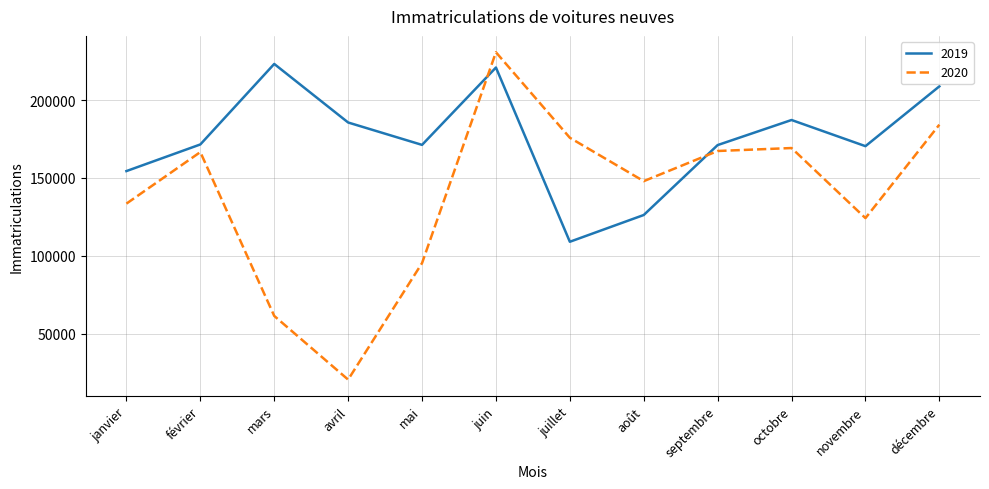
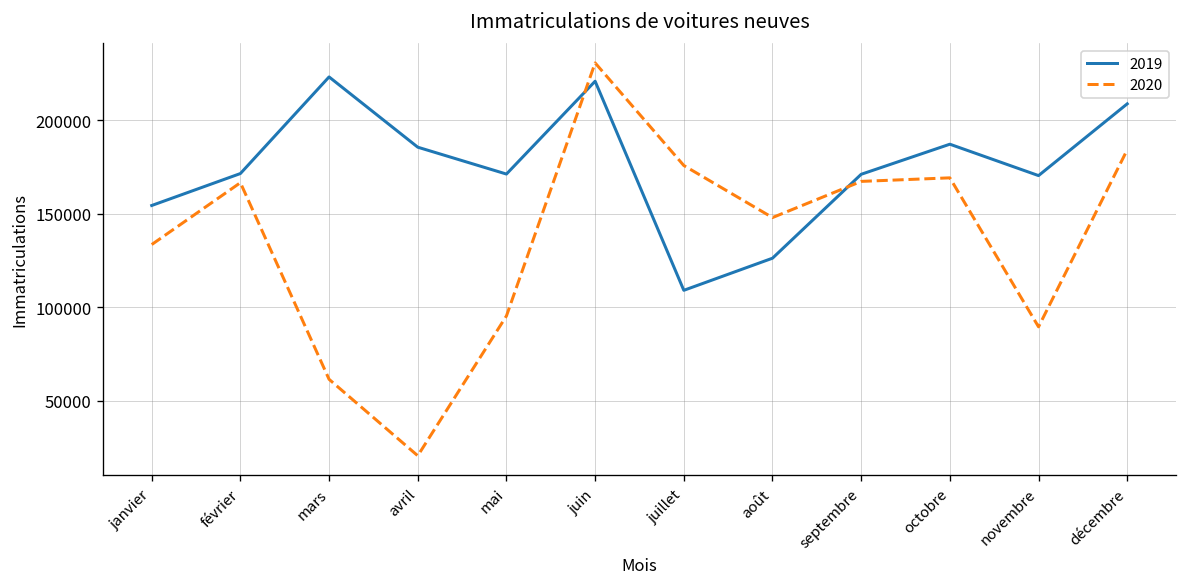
  {
    "2019": {
      "janvier": 154000,
      "février": 172000,
      "mars": 223000,
      "avril": 186000,
      "mai": 171000,
      "juin": 221000,
      "juillet": 109000,
      "août": 126000,
      "septembre": 171000,
      "octobre": 187000,
      "novembre": 170000,
      "décembre": 209000
    },
    "2020": {
      "janvier": 134000,
      "février": 167000,
      "mars": 61000,
      "avril": 21000,
      "mai": 95000,
      "juin": 231000,
      "juillet": 176000,
      "août": 148000,
      "septembre": 167000,
      "octobre": 169000,
-     "novembre": 124000,
+     "novembre": 89000,
      "décembre": 184000
    }
  }
